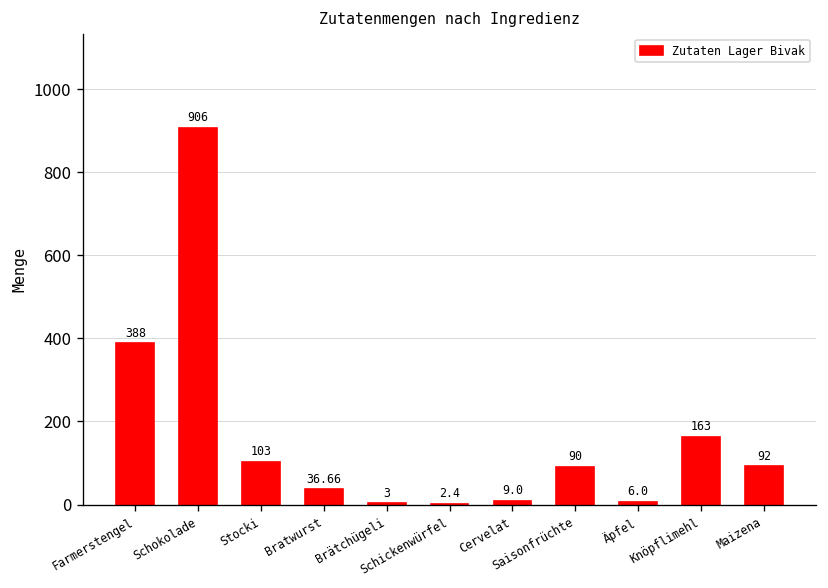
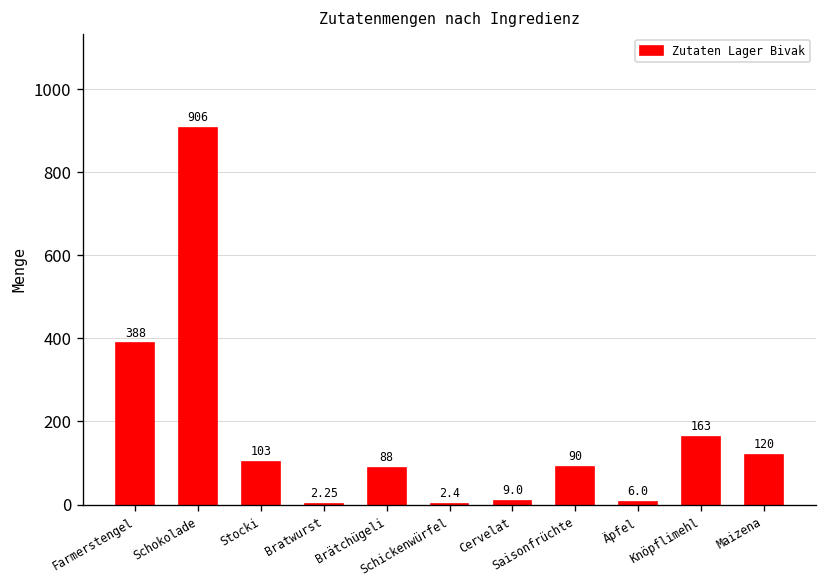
  {
    "Farmerstengel": 388,
    "Schokolade": 906,
    "Stocki": 103,
-   "Bratwurst": 36.66,
-   "Brätchügeli": 3,
+   "Bratwurst": 2.25,
+   "Brätchügeli": 88,
    "Schickenwürfel": 2.4,
    "Cervelat": 9.0,
    "Saisonfrüchte": 90,
    "Äpfel": 6.0,
    "Knöpflimehl": 163,
-   "Maizena": 92
+   "Maizena": 120
  }
